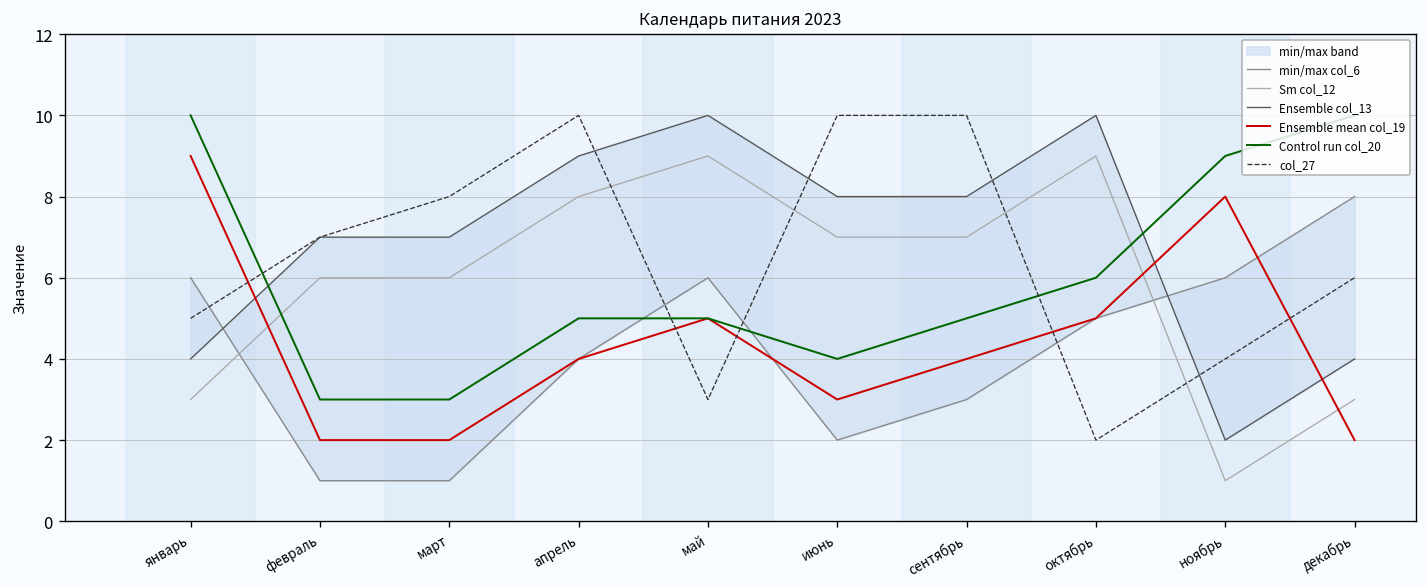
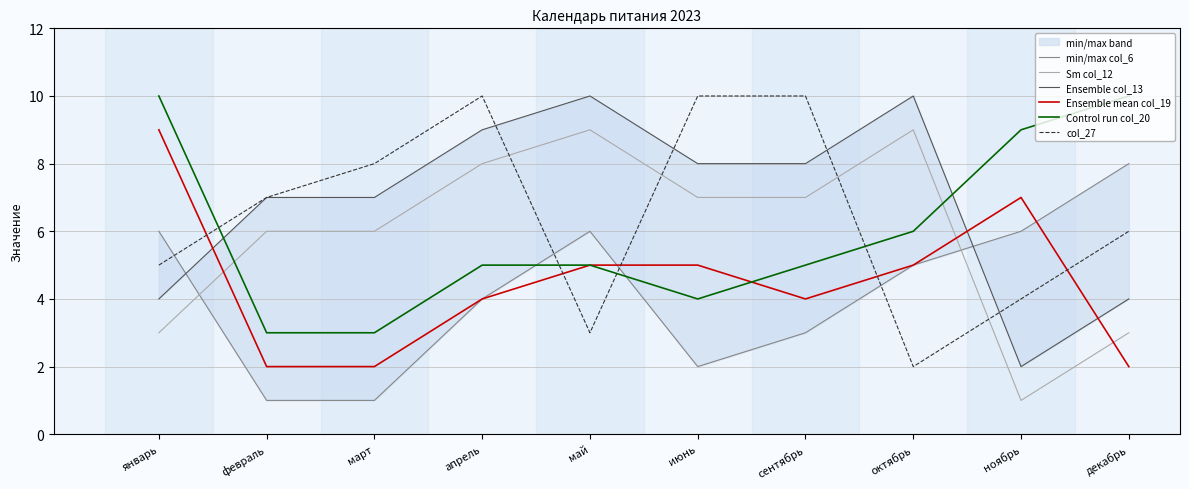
  {
    "Ensemble mean col_19": {
      "январь": 9,
      "февраль": 2,
      "март": 2,
-     "июнь": 3,
+     "июнь": 5,
      "сентябрь": 4,
-     "ноябрь": 8,
+     "ноябрь": 7,
      "декабрь": 2
    },
    "Control run col_20": {
      "январь": 10,
      "февраль": 3,
      "март": 3,
      "апрель": 5,
      "июнь": 4,
      "сентябрь": 5,
      "октябрь": 6,
      "ноябрь": 9
    }
  }
